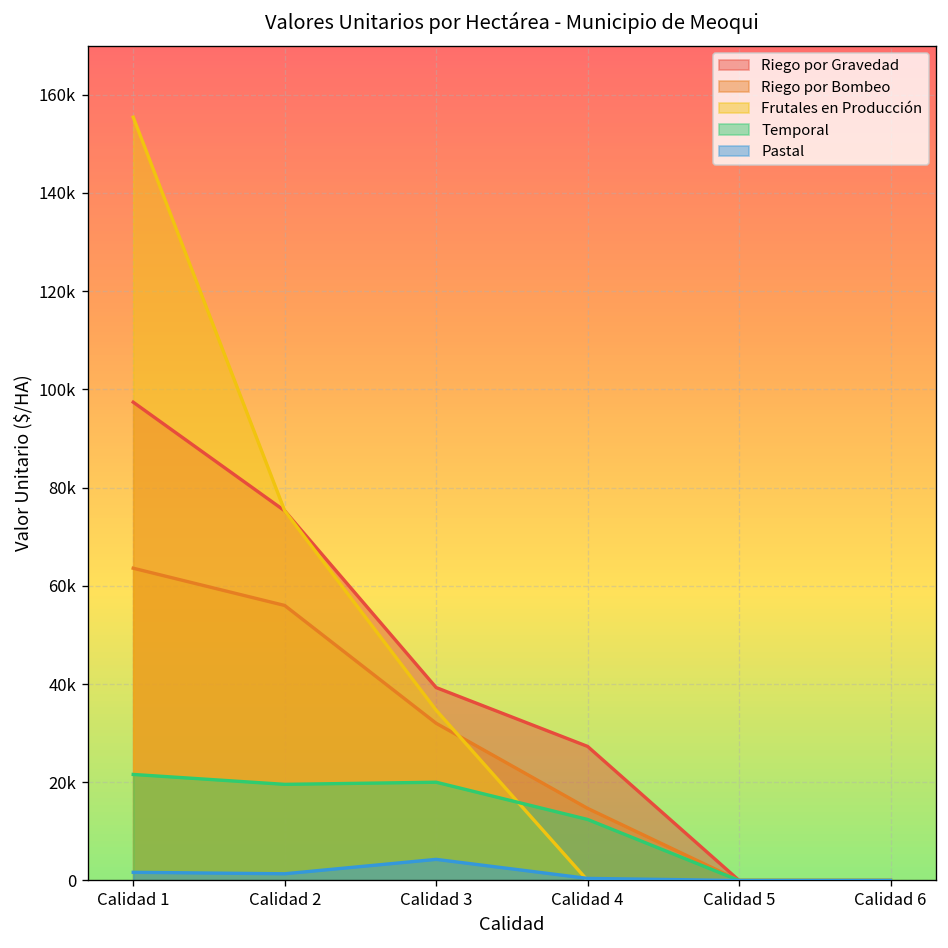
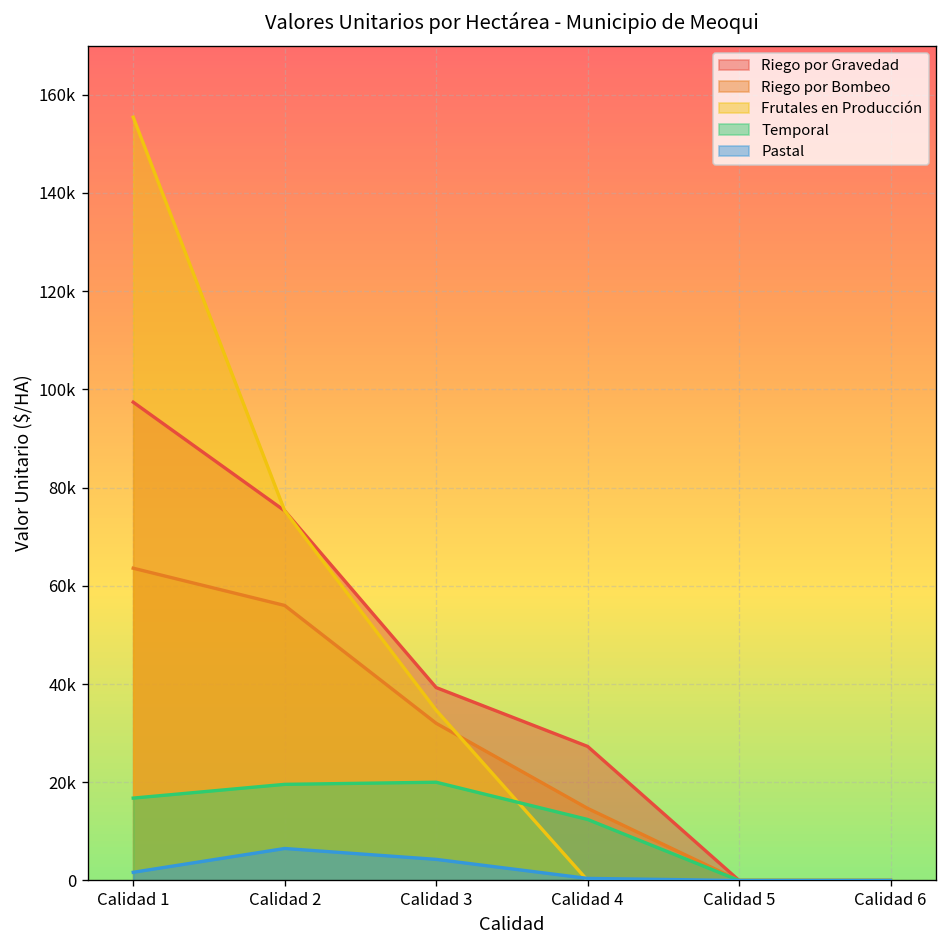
  {
    "Temporal": {
-     "Calidad 1": 22000,
+     "Calidad 1": 17000,
      "Calidad 2": 20000,
      "Calidad 3": 20000,
      "Calidad 4": 12000
    },
    "Pastal": {
      "Calidad 1": 2000,
-     "Calidad 2": 1000,
+     "Calidad 2": 7000,
      "Calidad 3": 4000
    }
  }
